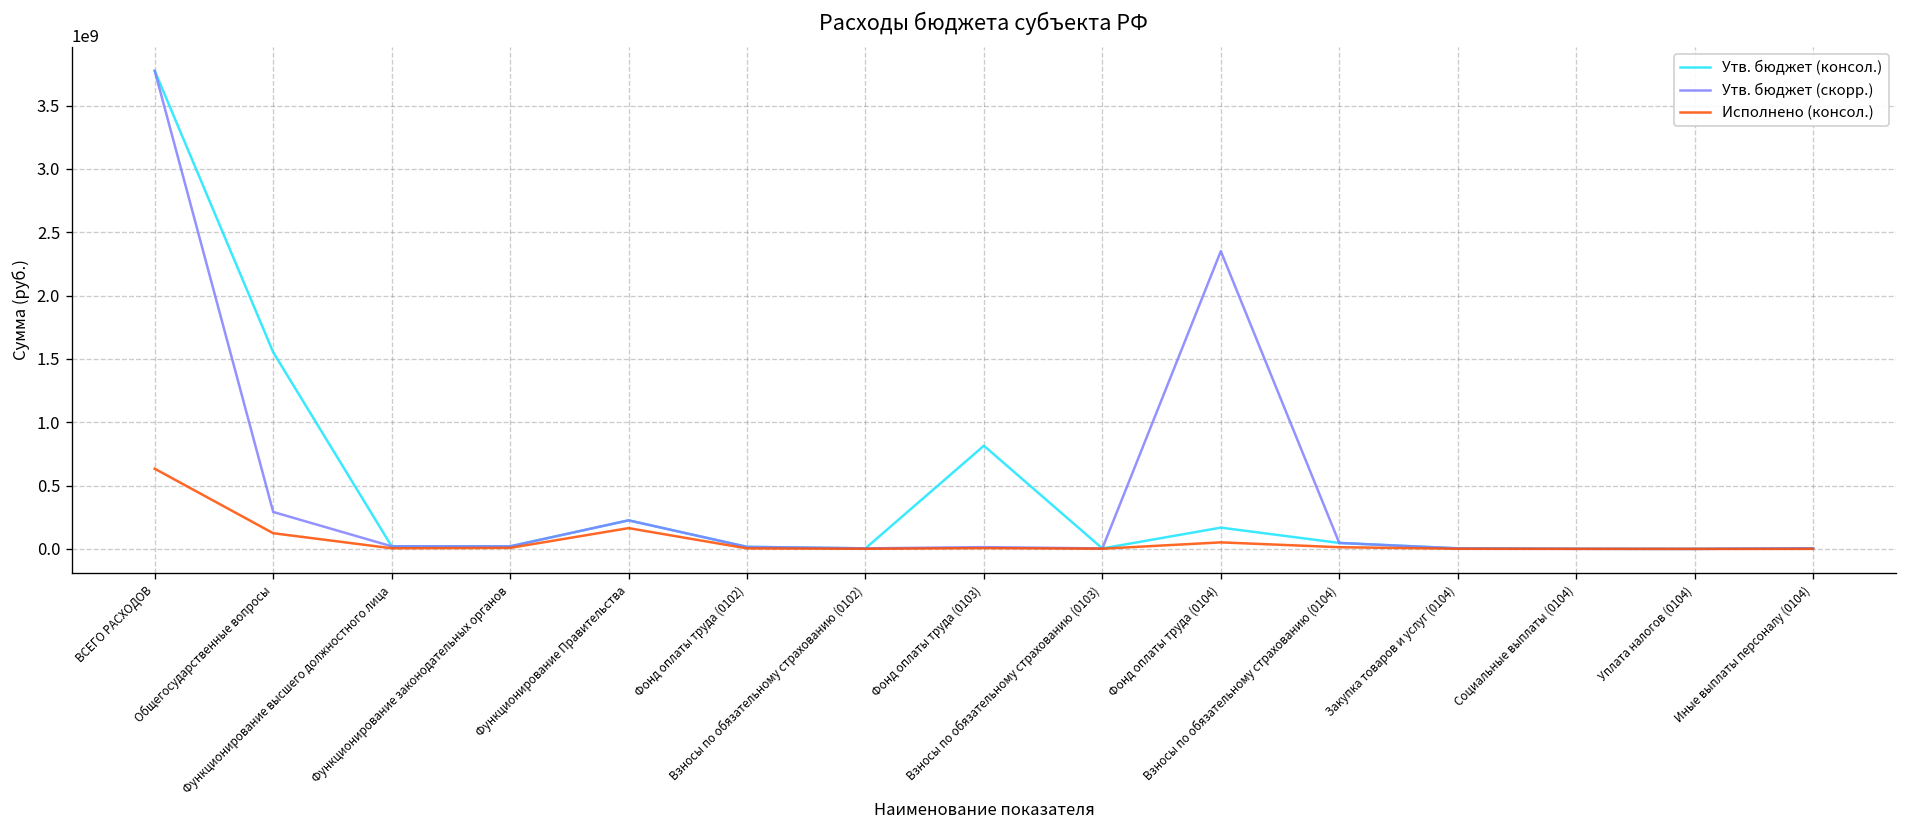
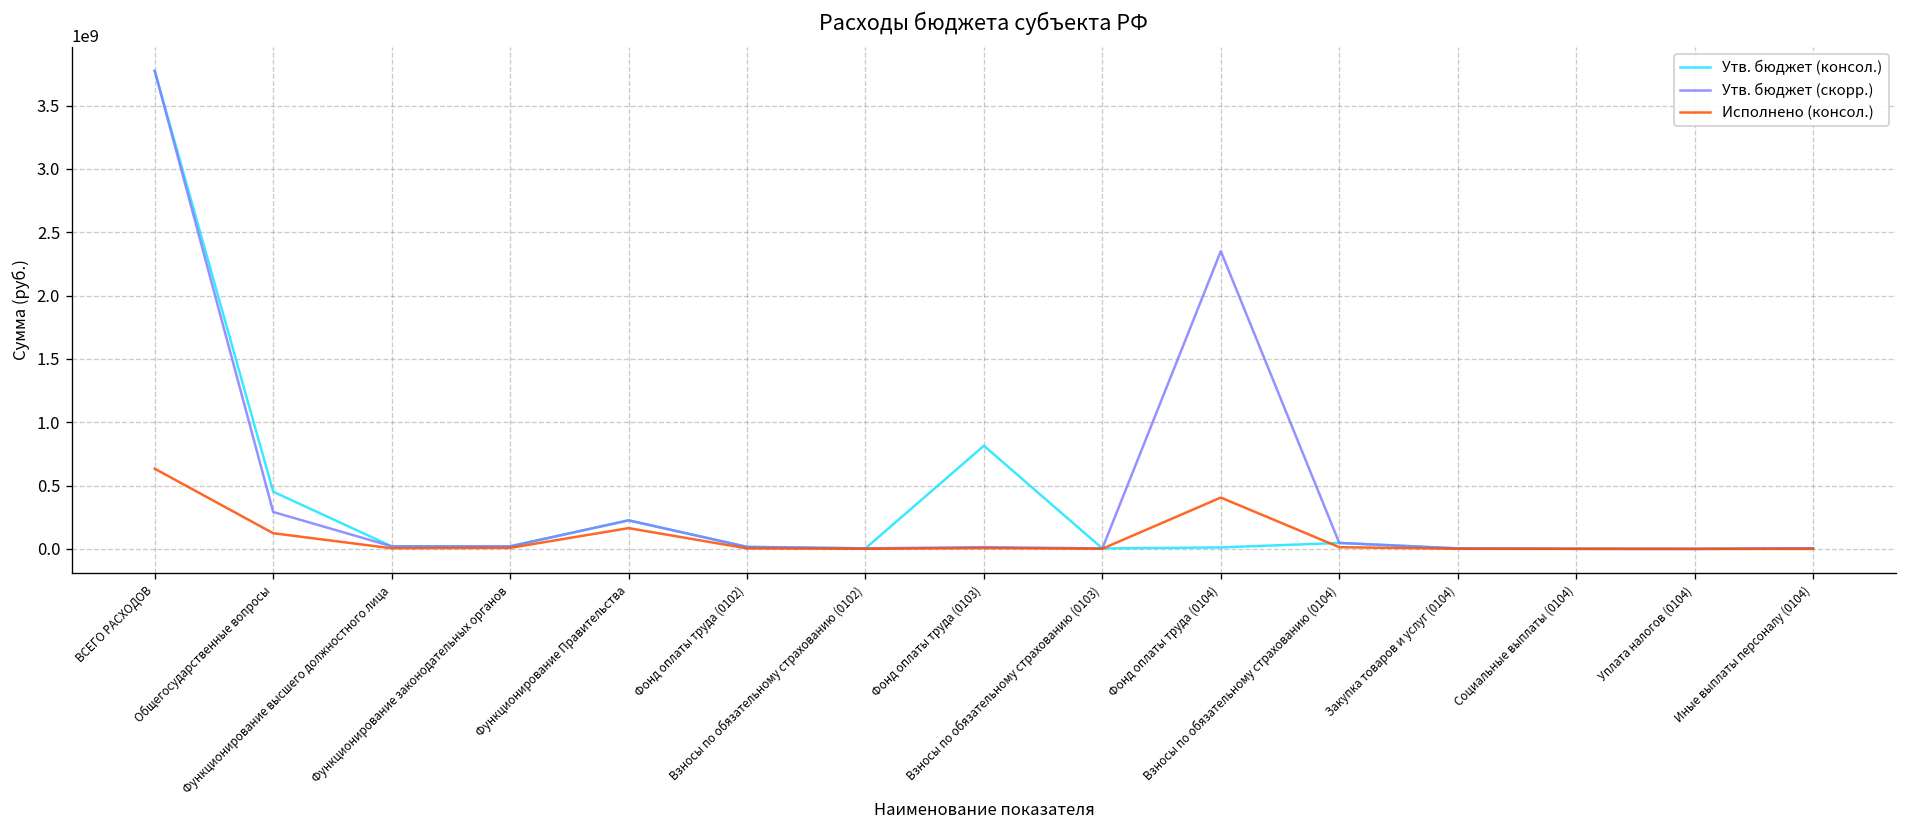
  {
    "Утв. бюджет (консол.)": {
-     "Общегосударственные вопросы": 1550000000,
+     "Общегосударственные вопросы": 450000000,
      "Фонд оплаты труда (0103)": 810000000,
-     "Фонд оплаты труда (0104)": 170000000
+     "Фонд оплаты труда (0104)": 10000000
    },
    "Утв. бюджет (скорр.)": {
      "Общегосударственные вопросы": 290000000,
      "Фонд оплаты труда (0104)": 2350000000
    },
    "Исполнено (консол.)": {
      "ВСЕГО РАСХОДОВ": 630000000,
      "Общегосударственные вопросы": 120000000,
      "Функционирование Правительства": 160000000,
-     "Фонд оплаты труда (0104)": 50000000,
+     "Фонд оплаты труда (0104)": 410000000,
      "Взносы по обязательному страхованию (0104)": 10000000
    }
  }
